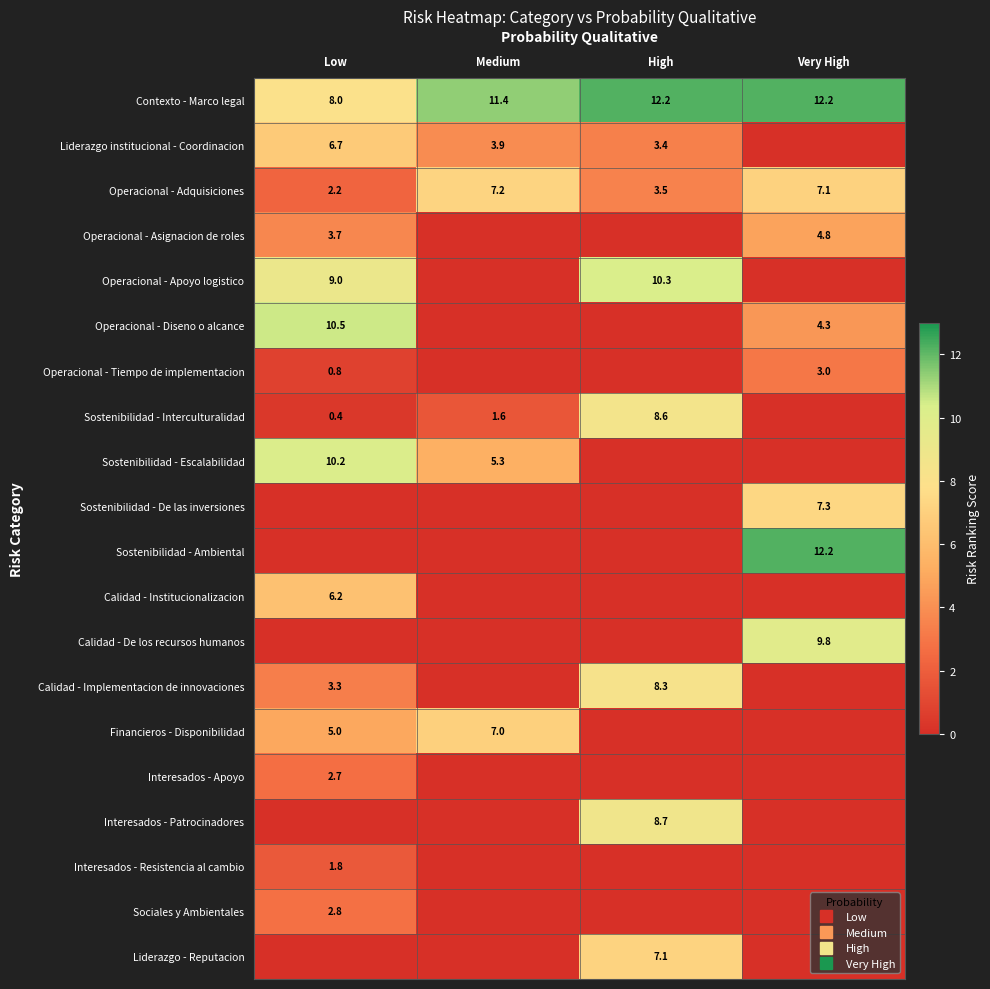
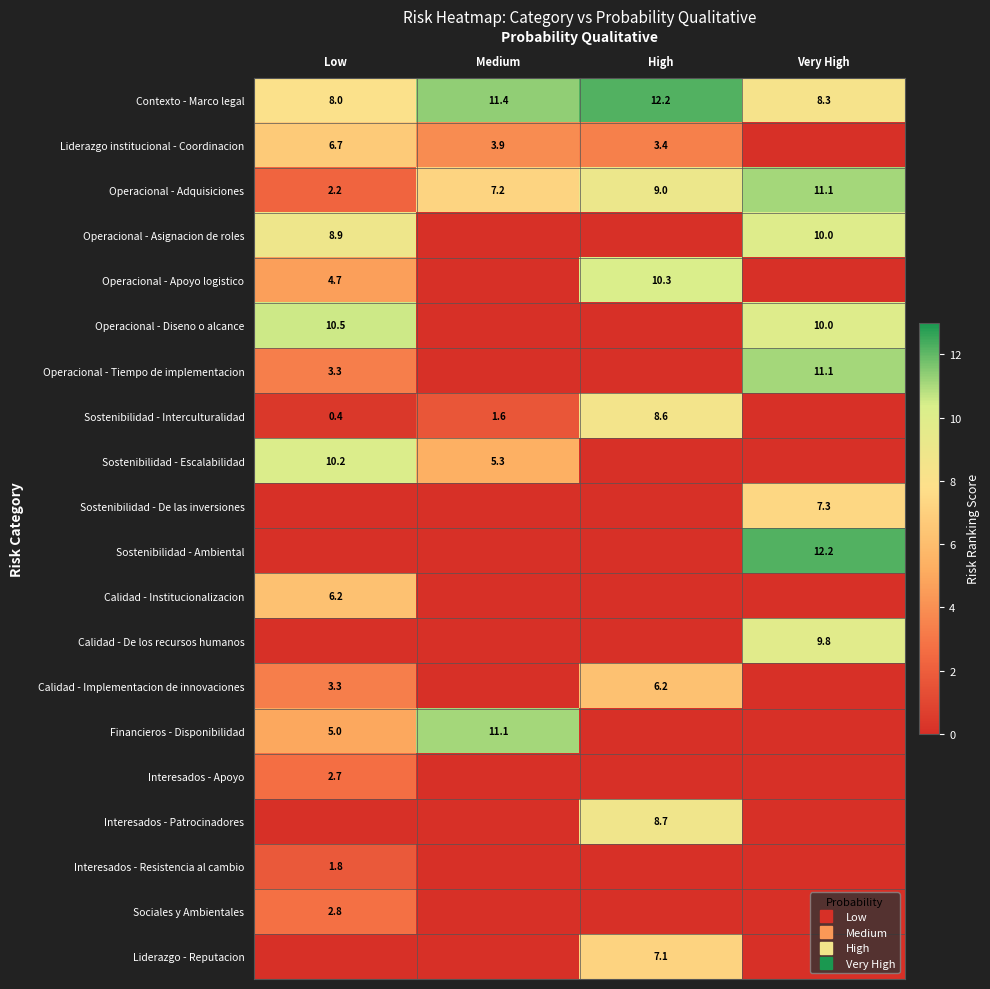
  {
    "Contexto - Marco legal": {
      "Low": 8.0,
      "Medium": 11.4,
      "High": 12.2,
-     "Very High": 12.2
+     "Very High": 8.3
    },
    "Liderazgo institucional - Coordinacion": {
      "Low": 6.7,
      "Medium": 3.9,
      "High": 3.4
    },
    "Operacional - Adquisiciones": {
      "Low": 2.2,
      "Medium": 7.2,
-     "High": 3.5,
-     "Very High": 7.1
+     "High": 9.0,
+     "Very High": 11.1
    },
    "Operacional - Asignacion de roles": {
-     "Low": 3.7,
-     "Very High": 4.8
+     "Low": 8.9,
+     "Very High": 10.0
    },
    "Operacional - Apoyo logistico": {
-     "Low": 9.0,
+     "Low": 4.7,
      "High": 10.3
    },
    "Operacional - Diseno o alcance": {
      "Low": 10.5,
-     "Very High": 4.3
+     "Very High": 10.0
    },
    "Operacional - Tiempo de implementacion": {
-     "Low": 0.8,
-     "Very High": 3.0
+     "Low": 3.3,
+     "Very High": 11.1
    },
    "Sostenibilidad - Interculturalidad": {
      "Low": 0.4,
      "Medium": 1.6,
      "High": 8.6
    },
    "Sostenibilidad - Escalabilidad": {
      "Low": 10.2,
      "Medium": 5.3
    },
    "Sostenibilidad - De las inversiones": {
      "Very High": 7.3
    },
    "Sostenibilidad - Ambiental": {
      "Very High": 12.2
    },
    "Calidad - Institucionalizacion": {
      "Low": 6.2
    },
    "Calidad - De los recursos humanos": {
      "Very High": 9.8
    },
    "Calidad - Implementacion de innovaciones": {
      "Low": 3.3,
-     "High": 8.3
+     "High": 6.2
    },
    "Financieros - Disponibilidad": {
      "Low": 5.0,
-     "Medium": 7.0
+     "Medium": 11.1
    },
    "Interesados - Apoyo": {
      "Low": 2.7
    },
    "Interesados - Patrocinadores": {
      "High": 8.7
    },
    "Interesados - Resistencia al cambio": {
      "Low": 1.8
    },
    "Sociales y Ambientales": {
      "Low": 2.8
    },
    "Liderazgo - Reputacion": {
      "High": 7.1
    }
  }
